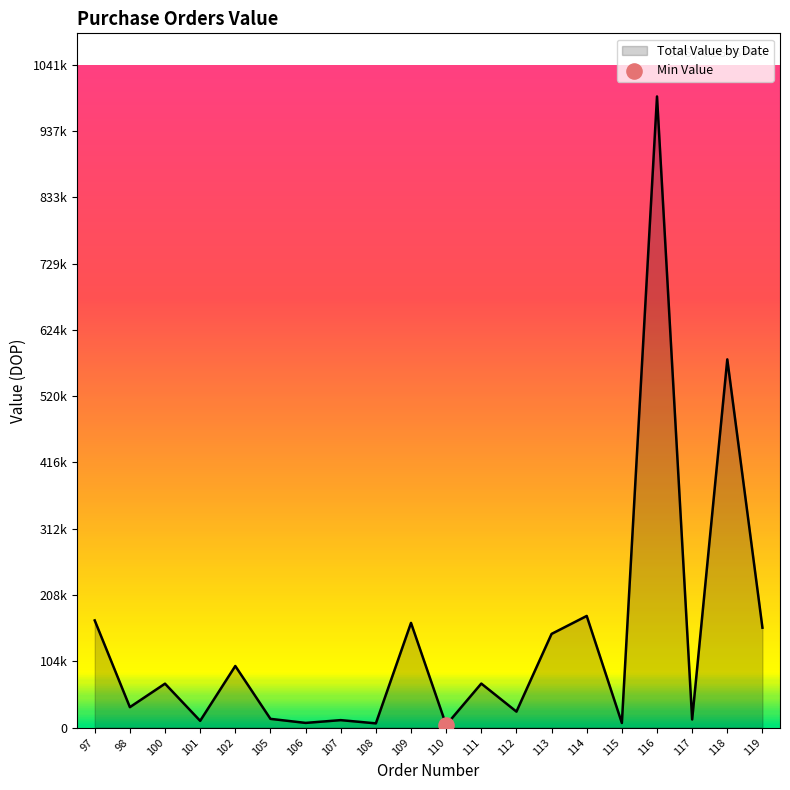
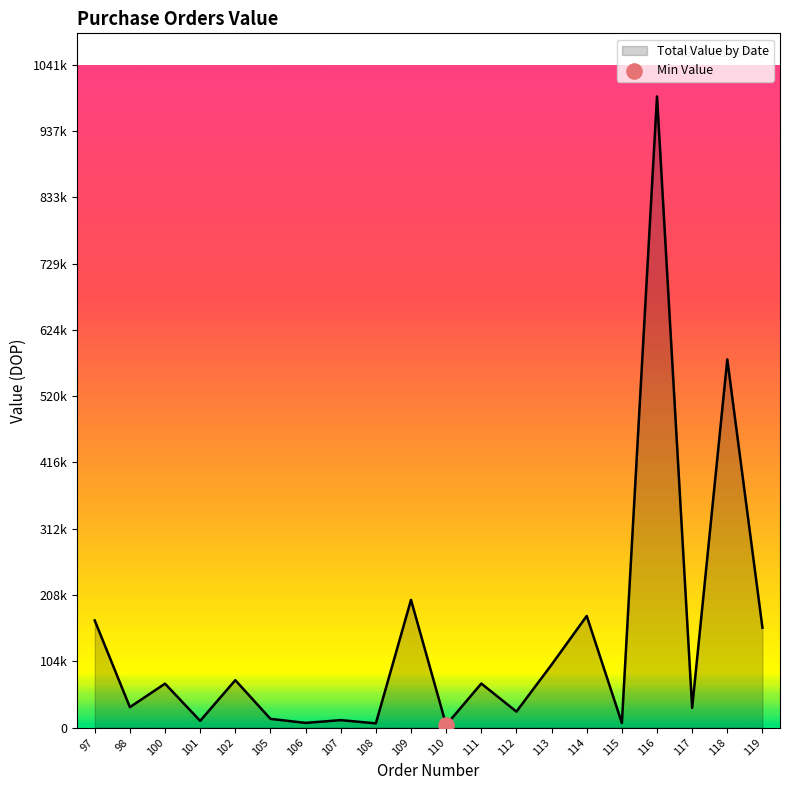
  {
    "Total Value by Date": {
      "97": 170000,
      "98": 30000,
      "100": 70000,
      "101": 10000,
-     "102": 100000,
+     "102": 70000,
      "105": 10000,
      "106": 10000,
      "107": 10000,
      "108": 10000,
-     "109": 160000,
+     "109": 200000,
      "111": 70000,
      "112": 30000,
-     "113": 150000,
+     "113": 100000,
      "114": 180000,
      "115": 10000,
      "116": 990000,
-     "117": 10000,
+     "117": 30000,
      "118": 580000,
      "119": 160000
    }
  }
